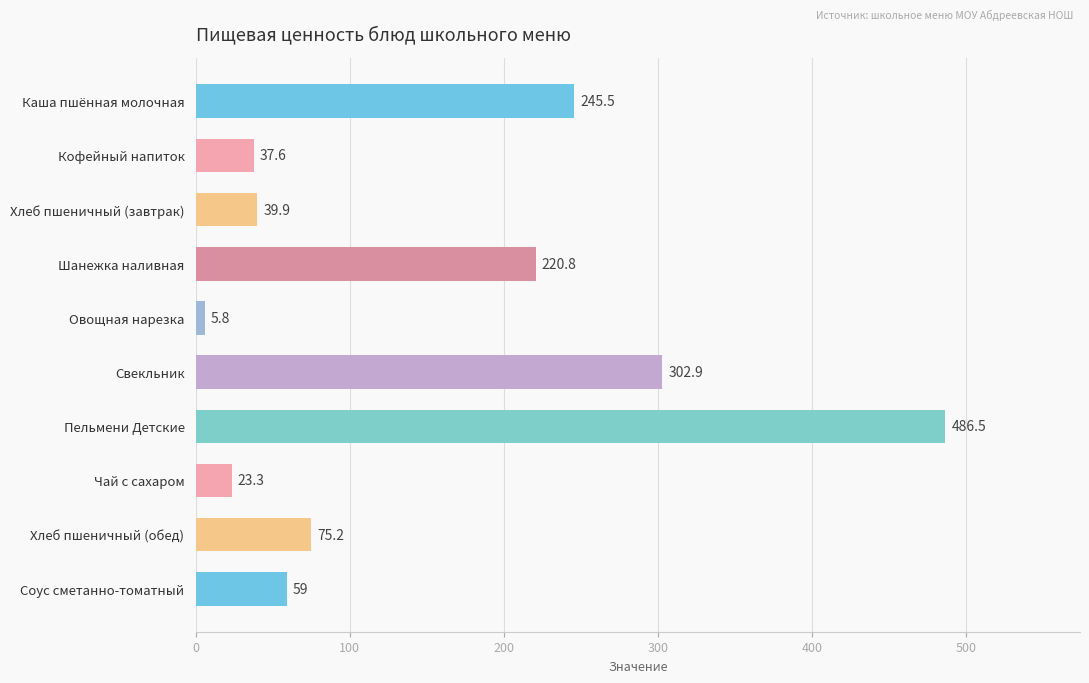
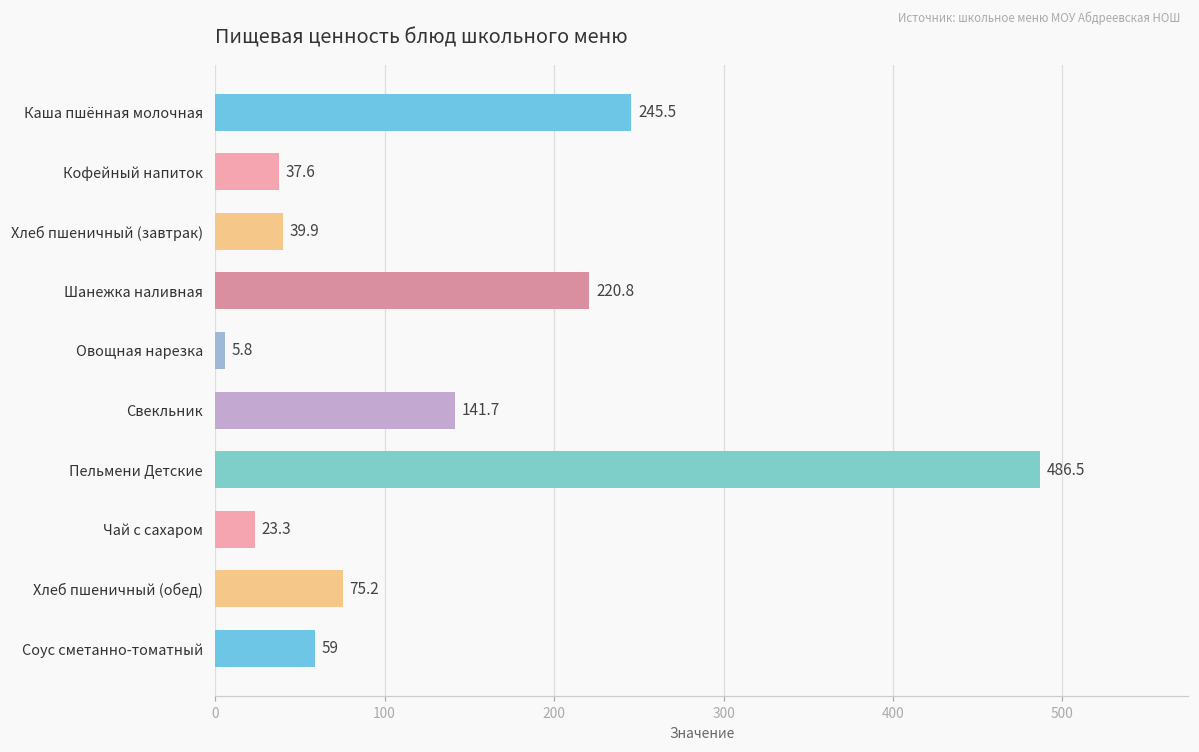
  {
    "Каша пшённая молочная": 245.5,
    "Кофейный напиток": 37.6,
    "Хлеб пшеничный (завтрак)": 39.9,
    "Шанежка наливная": 220.8,
    "Овощная нарезка": 5.8,
-   "Свекльник": 302.9,
+   "Свекльник": 141.7,
    "Пельмени Детские": 486.5,
    "Чай с сахаром": 23.3,
    "Хлеб пшеничный (обед)": 75.2,
    "Соус сметанно-томатный": 59
  }
